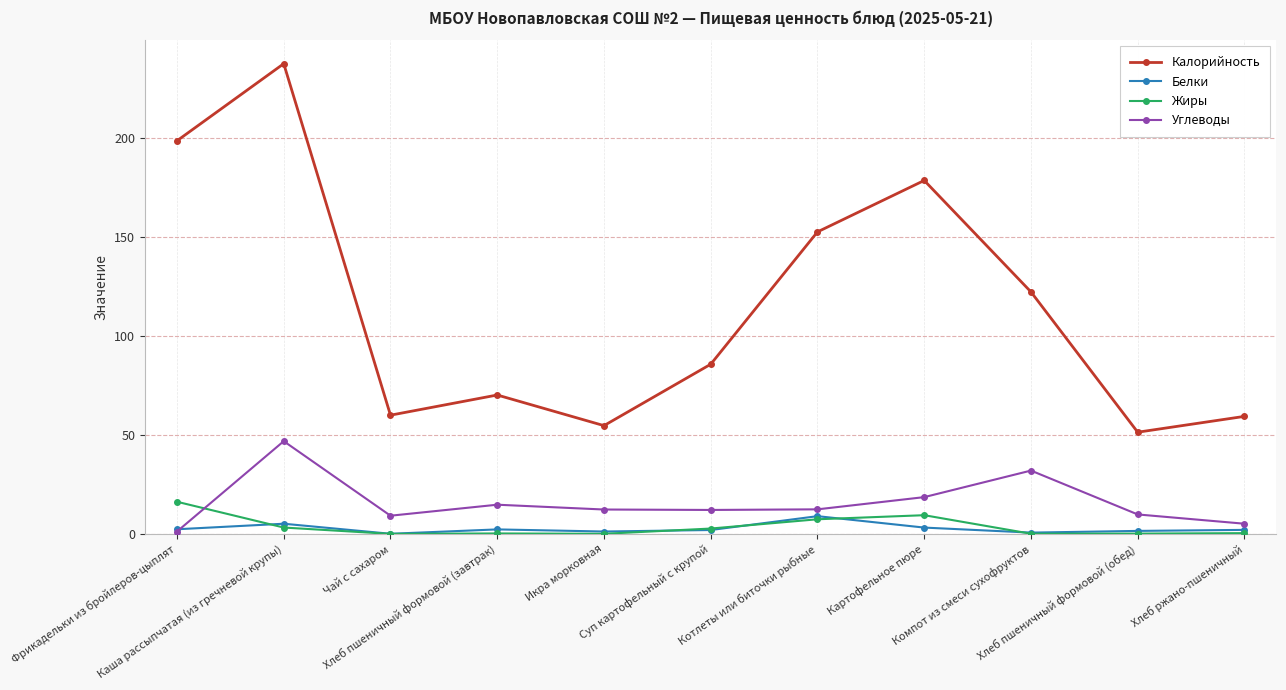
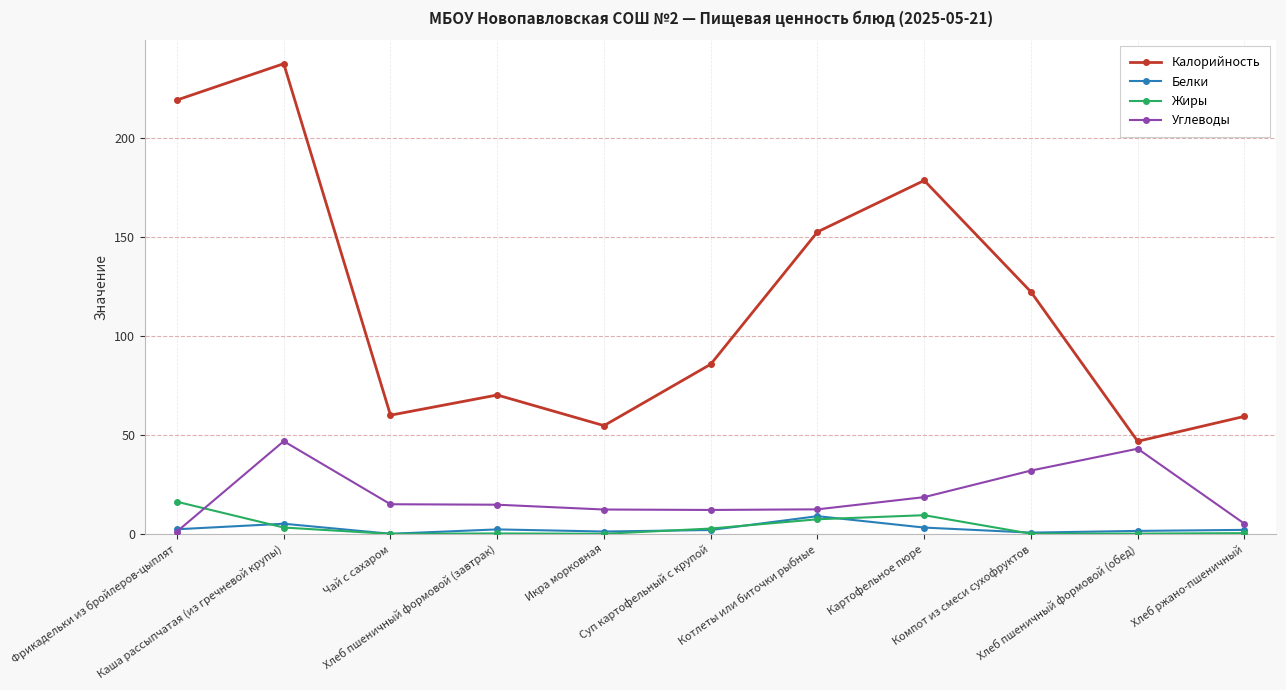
  {
    "Калорийность": {
-     "Фрикадельки из бройлеров-цыплят": 199,
+     "Фрикадельки из бройлеров-цыплят": 219,
      "Каша рассыпчатая (из гречневой крупы)": 238,
      "Чай с сахаром": 60,
      "Хлеб пшеничный формовой (завтрак)": 70,
      "Икра морковная": 55,
      "Суп картофельный с крупой": 86,
      "Котлеты или биточки рыбные": 153,
      "Картофельное пюре": 179,
      "Компот из смеси сухофруктов": 122,
-     "Хлеб пшеничный формовой (обед)": 51,
+     "Хлеб пшеничный формовой (обед)": 47,
      "Хлеб ржано-пшеничный": 59
    },
    "Белки": {
      "Каша рассыпчатая (из гречневой крупы)": 5,
      "Хлеб пшеничный формовой (завтрак)": 2,
      "Котлеты или биточки рыбные": 9,
      "Картофельное пюре": 3,
      "Хлеб пшеничный формовой (обед)": 2,
      "Хлеб ржано-пшеничный": 2
    },
    "Жиры": {
      "Фрикадельки из бройлеров-цыплят": 16,
      "Каша рассыпчатая (из гречневой крупы)": 3,
      "Хлеб пшеничный формовой (завтрак)": 0,
      "Котлеты или биточки рыбные": 7,
      "Картофельное пюре": 9,
      "Хлеб пшеничный формовой (обед)": 0,
      "Хлеб ржано-пшеничный": 0
    },
    "Углеводы": {
      "Каша рассыпчатая (из гречневой крупы)": 47,
-     "Чай с сахаром": 9,
+     "Чай с сахаром": 15,
      "Хлеб пшеничный формовой (завтрак)": 15,
      "Икра морковная": 12,
      "Суп картофельный с крупой": 12,
      "Котлеты или биточки рыбные": 12,
      "Картофельное пюре": 19,
      "Компот из смеси сухофруктов": 32,
-     "Хлеб пшеничный формовой (обед)": 10,
+     "Хлеб пшеничный формовой (обед)": 43,
      "Хлеб ржано-пшеничный": 5
    }
  }
